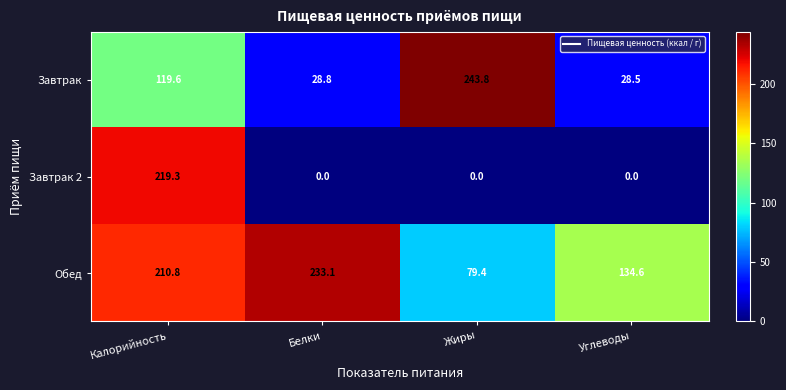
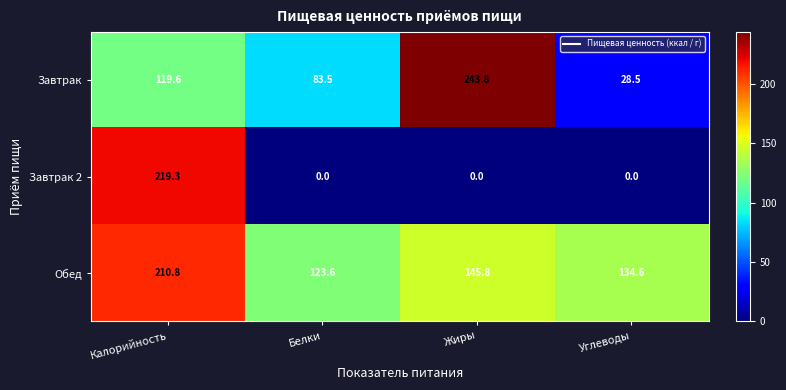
  {
    "Завтрак": {
      "Калорийность": 119.6,
-     "Белки": 28.8,
+     "Белки": 83.5,
      "Жиры": 243.8,
      "Углеводы": 28.5
    },
    "Завтрак 2": {
      "Калорийность": 219.3,
      "Белки": 0.0,
      "Жиры": 0.0,
      "Углеводы": 0.0
    },
    "Обед": {
      "Калорийность": 210.8,
-     "Белки": 233.1,
-     "Жиры": 79.4,
+     "Белки": 123.6,
+     "Жиры": 145.8,
      "Углеводы": 134.6
    }
  }
